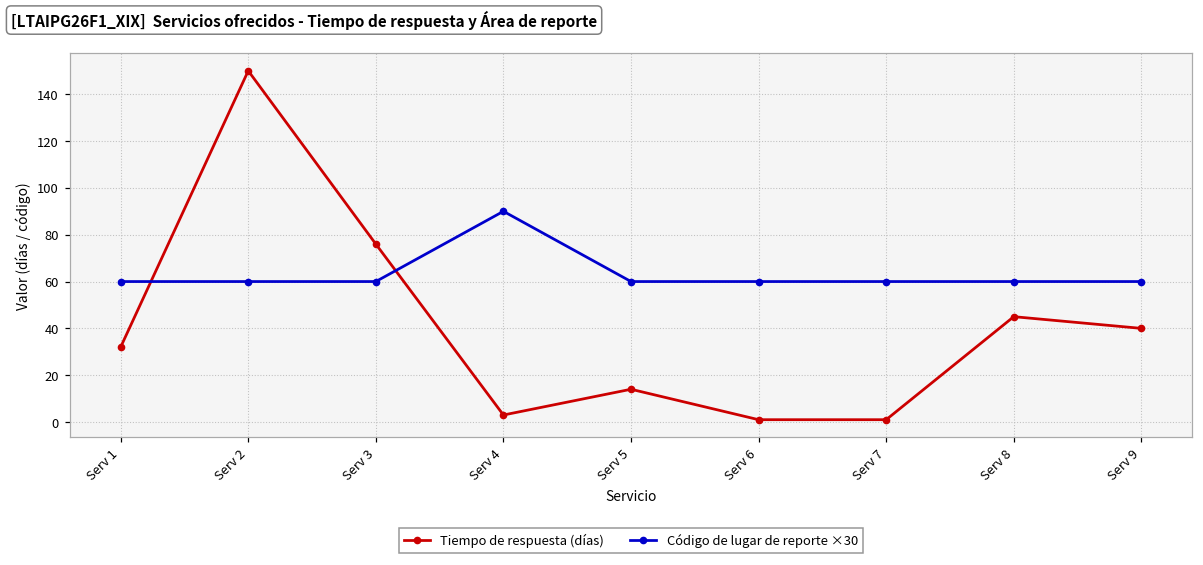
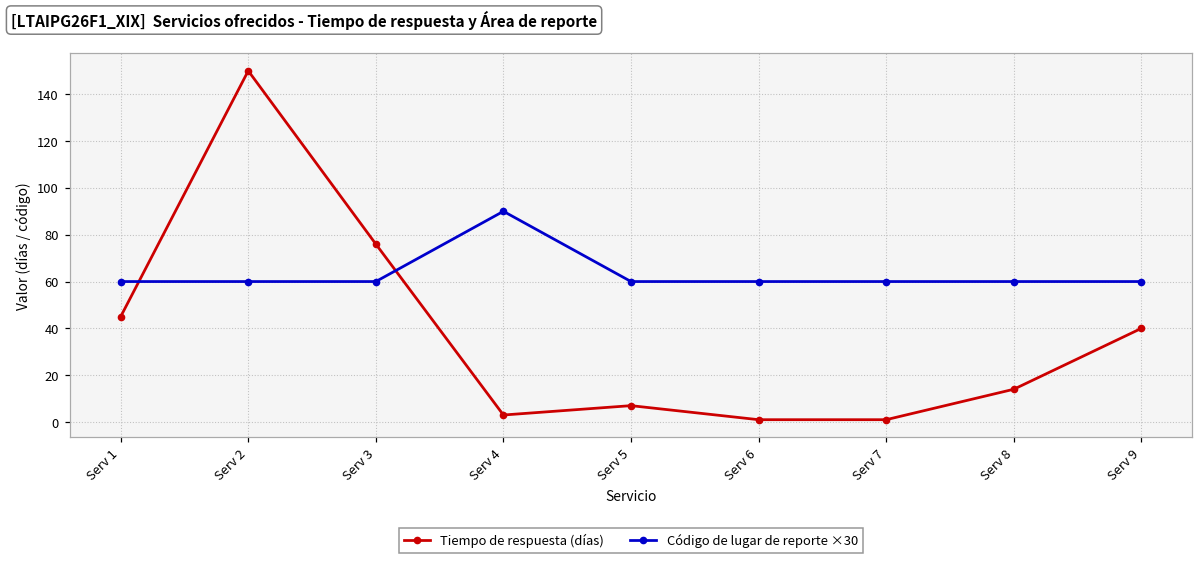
  {
    "Tiempo de respuesta (días)": {
-     "Serv 1": 32,
+     "Serv 1": 45,
      "Serv 2": 150,
      "Serv 3": 76,
      "Serv 4": 3,
-     "Serv 5": 14,
+     "Serv 5": 7,
      "Serv 6": 1,
      "Serv 7": 1,
-     "Serv 8": 45,
+     "Serv 8": 14,
      "Serv 9": 40
    },
    "Código de lugar de reporte ×30": {
      "Serv 1": 60,
      "Serv 2": 60,
      "Serv 3": 60,
      "Serv 4": 90,
      "Serv 5": 60,
      "Serv 6": 60,
      "Serv 7": 60,
      "Serv 8": 60,
      "Serv 9": 60
    }
  }
